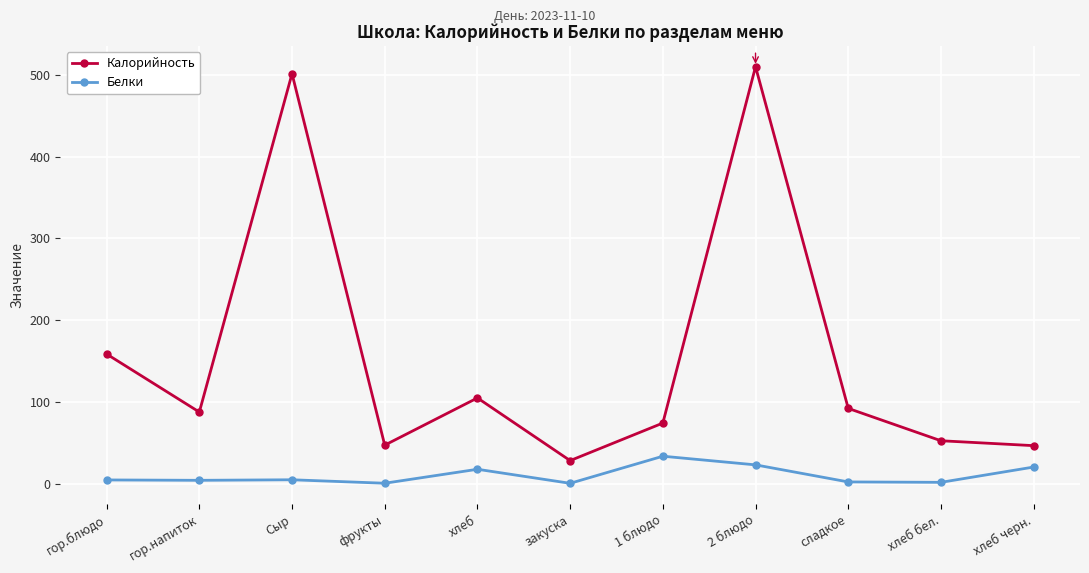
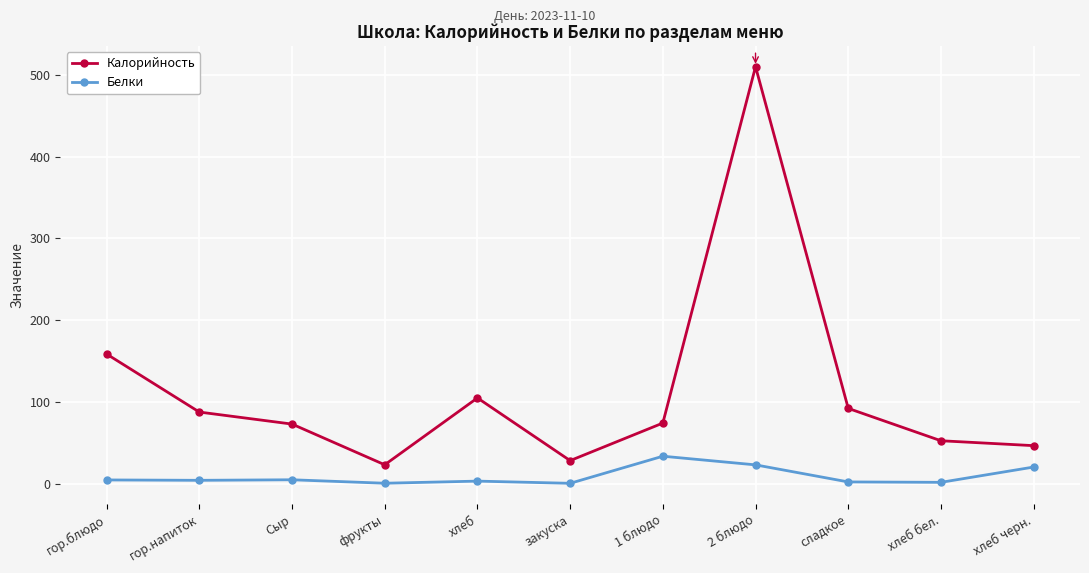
  {
    "Калорийность": {
      "гор.блюдо": 160,
      "гор.напиток": 90,
-     "Сыр": 500,
-     "фрукты": 50,
+     "Сыр": 70,
+     "фрукты": 20,
      "хлеб": 100,
      "закуска": 30,
      "1 блюдо": 70,
      "2 блюдо": 510,
      "сладкое": 90,
      "хлеб бел.": 50,
      "хлеб черн.": 50
    },
    "Белки": {
      "гор.блюдо": 0,
      "гор.напиток": 0,
      "Сыр": 0,
      "фрукты": 0,
-     "хлеб": 20,
+     "хлеб": 0,
      "закуска": 0,
      "1 блюдо": 30,
      "2 блюдо": 20,
      "сладкое": 0,
      "хлеб бел.": 0,
      "хлеб черн.": 20
    }
  }
